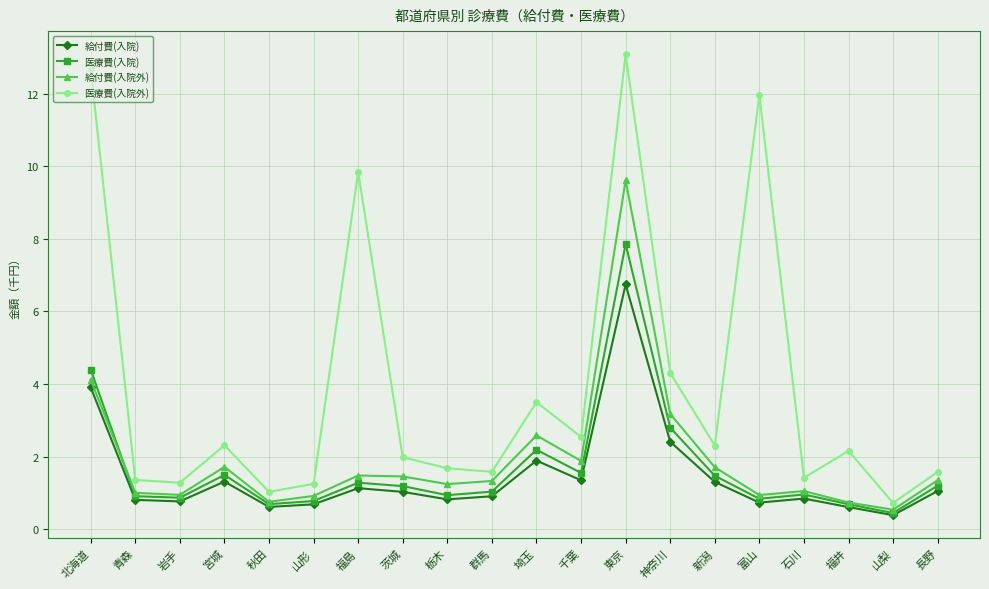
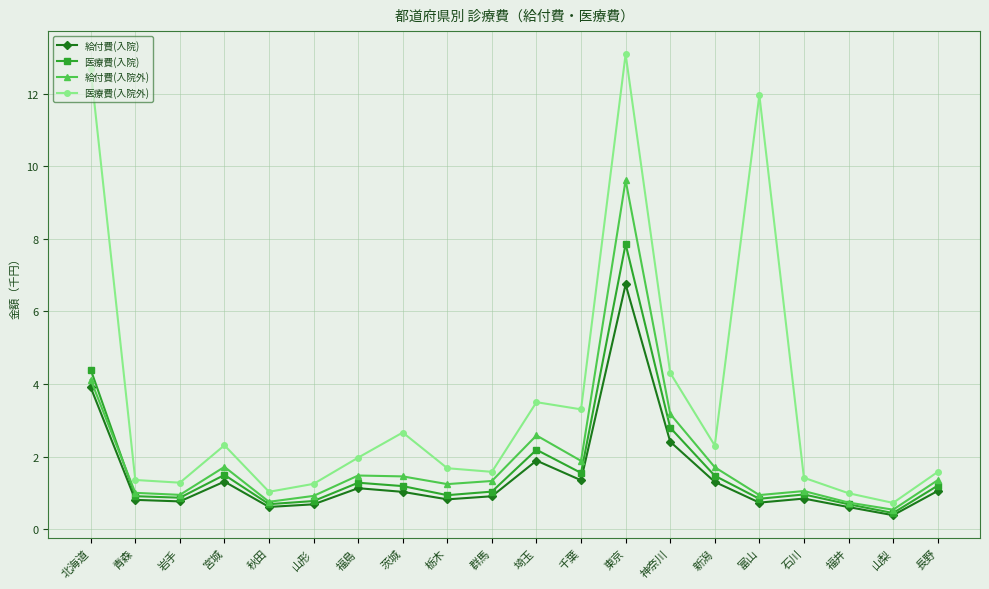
  {
    "医療費(入院外)": {
      "青森": 1.4,
      "岩手": 1.3,
      "宮城": 2.3,
      "秋田": 1.0,
      "山形": 1.2,
-     "福島": 9.8,
-     "茨城": 2.0,
+     "福島": 2.0,
+     "茨城": 2.7,
      "栃木": 1.7,
      "群馬": 1.6,
      "埼玉": 3.5,
-     "千葉": 2.5,
+     "千葉": 3.3,
      "東京": 13.1,
      "神奈川": 4.3,
      "新潟": 2.3,
      "富山": 12.0,
      "石川": 1.4,
-     "福井": 2.2,
+     "福井": 1.0,
      "山梨": 0.7,
      "長野": 1.6
    }
  }
